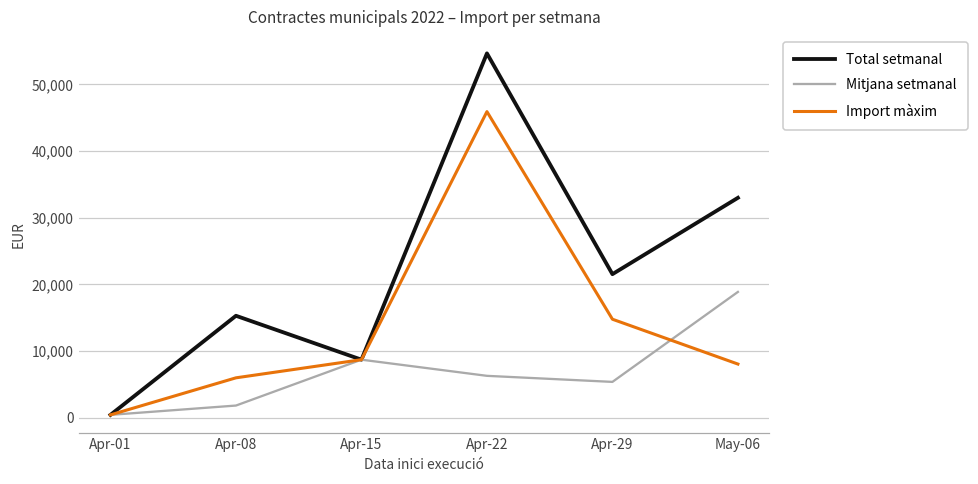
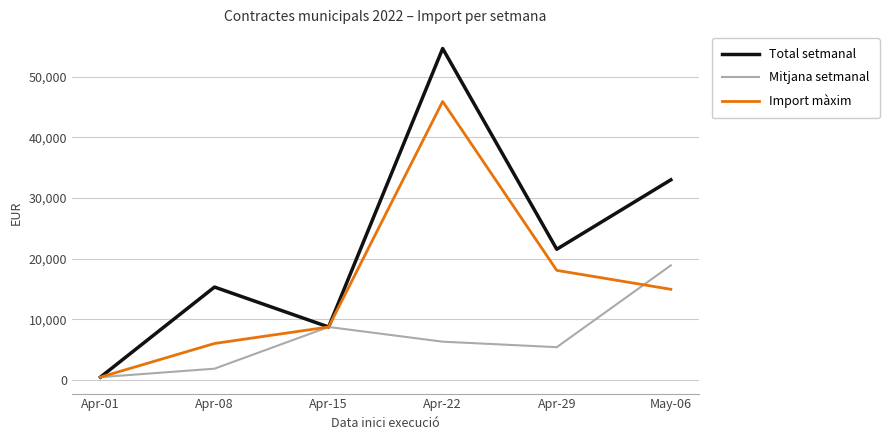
  {
    "Total setmanal": {
      "Apr-08": "15,000",
      "Apr-22": "55,000",
      "Apr-29": "22,000",
      "May-06": "33,000"
    },
    "Mitjana setmanal": {
      "Apr-08": "2,000",
      "Apr-22": "6,000",
      "Apr-29": "5,000",
      "May-06": "19,000"
    },
    "Import màxim": {
      "Apr-08": "6,000",
      "Apr-22": "46,000",
-     "Apr-29": "15,000",
-     "May-06": "8,000"
+     "Apr-29": "18,000",
+     "May-06": "15,000"
    }
  }
